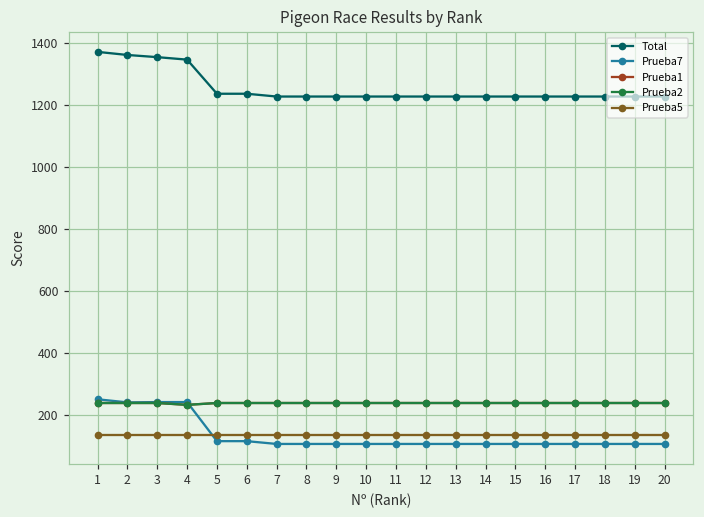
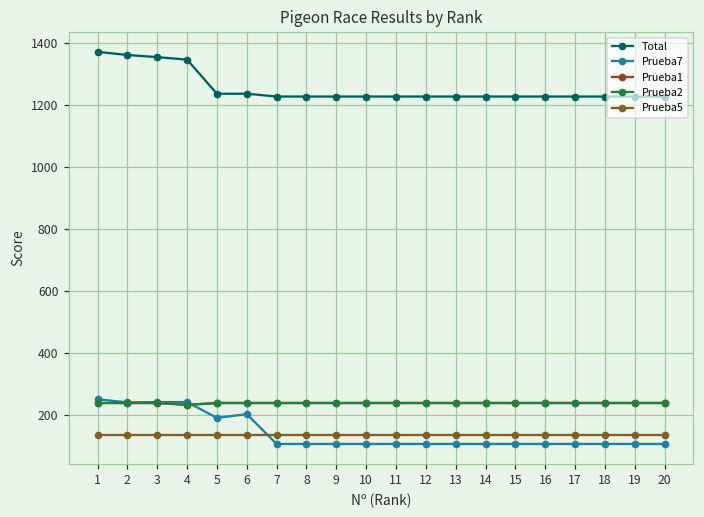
  {
    "Prueba7": {
      "1": 250,
      "4": 240,
-     "5": 120,
-     "6": 120,
+     "5": 190,
+     "6": 200,
      "7": 110,
      "8": 110,
      "9": 110,
      "10": 110,
      "11": 110,
      "12": 110,
      "13": 110,
      "14": 110,
      "15": 110,
      "16": 110,
      "17": 110,
      "18": 110,
      "19": 110,
      "20": 110
    },
    "Prueba5": {
      "1": 140,
      "2": 140,
      "3": 140,
      "4": 140,
      "5": 140,
      "6": 140,
      "7": 140,
      "8": 140,
      "9": 140,
      "10": 140,
      "11": 140,
      "12": 140,
      "13": 140,
      "14": 140,
      "15": 140,
      "16": 140,
      "17": 140,
      "18": 140,
      "19": 140,
      "20": 140
    }
  }
